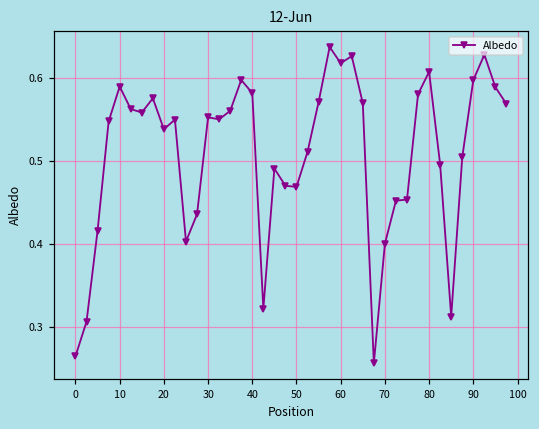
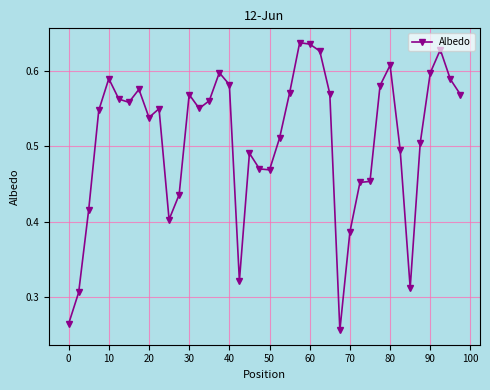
  {
    "0": 0.26,
    "10": 0.59,
    "20": 0.54,
-   "30": 0.55,
+   "30": 0.57,
    "40": 0.58,
    "50": 0.47,
-   "60": 0.62,
-   "70": 0.40,
+   "60": 0.64,
+   "70": 0.39,
    "80": 0.61,
    "90": 0.60
  }
